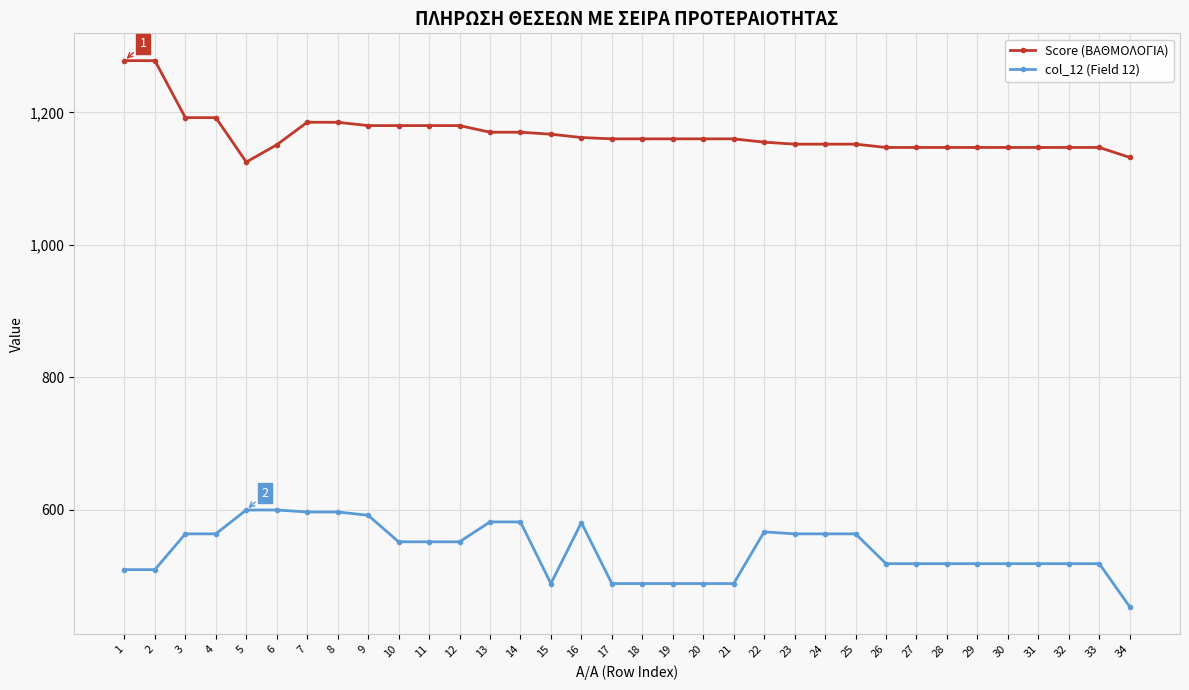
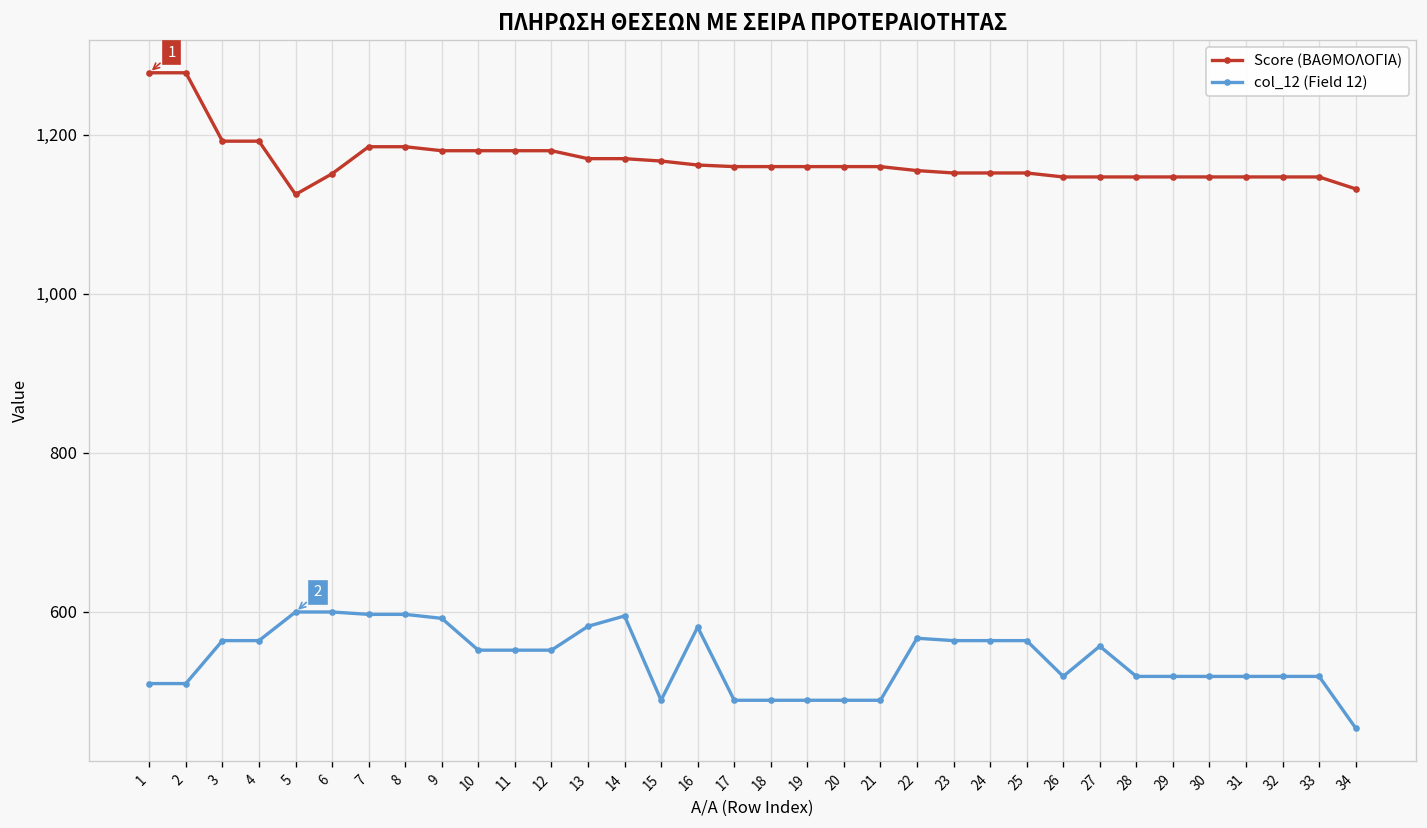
  {
    "Score (ΒΑΘΜΟΛΟΓΙΑ)": {
      "2": "1,280",
      "3": "1,190",
      "4": "1,190",
      "5": "1,130",
      "6": "1,150",
      "7": "1,190",
      "8": "1,190",
      "9": "1,180",
      "10": "1,180",
      "11": "1,180",
      "12": "1,180",
      "13": "1,170",
      "14": "1,170",
      "15": "1,170",
      "16": "1,160",
      "17": "1,160",
      "18": "1,160",
      "19": "1,160",
      "20": "1,160",
      "21": "1,160",
      "22": "1,160",
      "23": "1,150",
      "24": "1,150",
      "25": "1,150",
      "26": "1,150",
      "27": "1,150",
      "28": "1,150",
      "29": "1,150",
      "30": "1,150",
      "31": "1,150",
      "32": "1,150",
      "33": "1,150",
      "34": "1,130"
    },
    "col_12 (Field 12)": {
      "1": "510",
      "2": "510",
      "3": "560",
      "4": "560",
      "6": "600",
      "7": "600",
      "8": "600",
      "9": "590",
      "10": "550",
      "11": "550",
      "12": "550",
      "13": "580",
-     "14": "580",
+     "14": "600",
      "15": "490",
      "16": "580",
      "17": "490",
      "18": "490",
      "19": "490",
      "20": "490",
      "21": "490",
      "22": "570",
      "23": "560",
      "24": "560",
      "25": "560",
      "26": "520",
-     "27": "520",
+     "27": "560",
      "28": "520",
      "29": "520",
      "30": "520",
      "31": "520",
      "32": "520",
      "33": "520",
      "34": "450"
    }
  }
